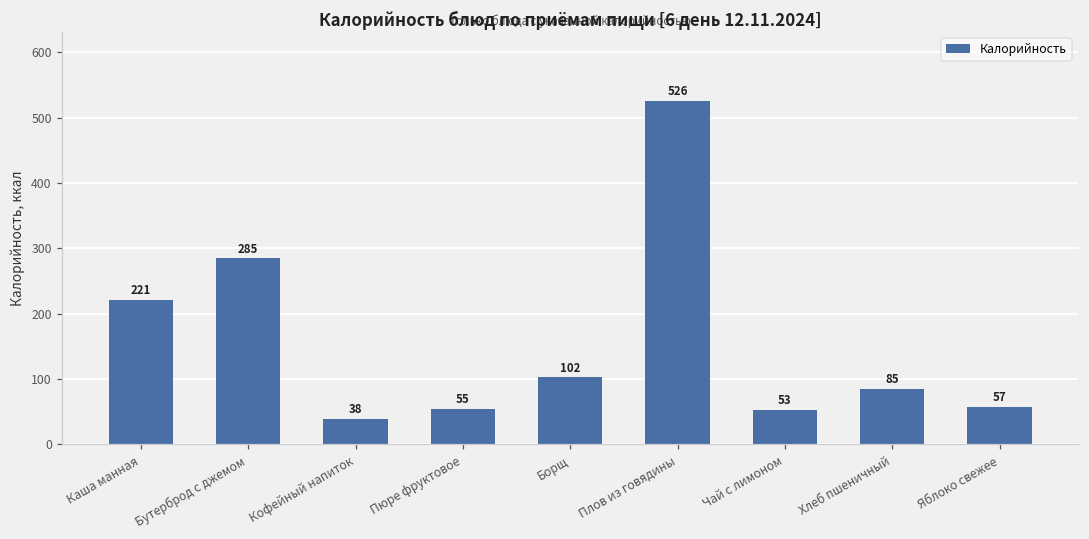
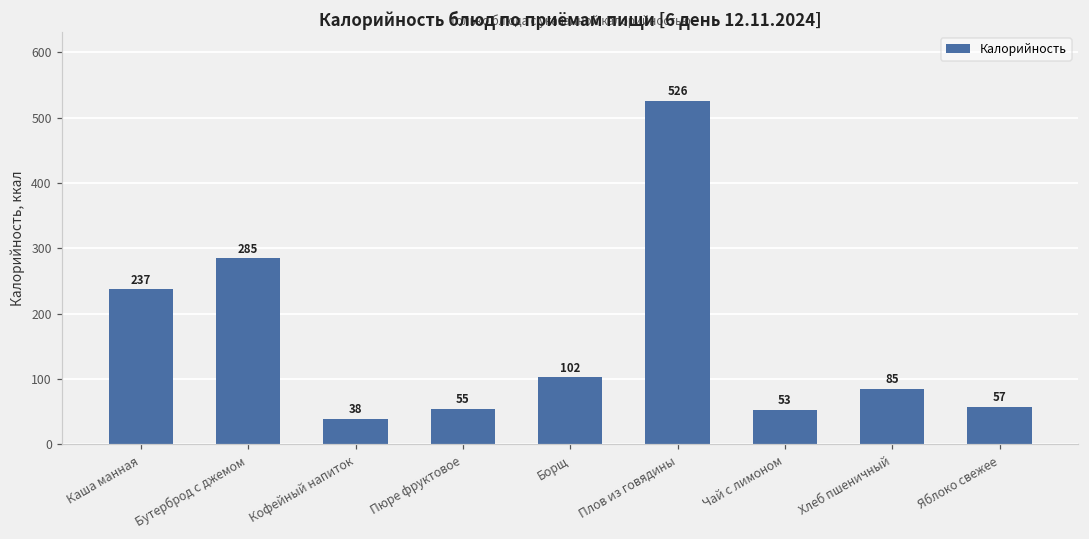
  {
-   "Каша манная": 221,
+   "Каша манная": 237,
    "Бутерброд с джемом": 285,
    "Пюре фруктовое": 55,
    "Плов из говядины": 526,
    "Чай с лимоном": 53,
    "Хлеб пшеничный": 85,
    "Яблоко свежее": 57
  }
